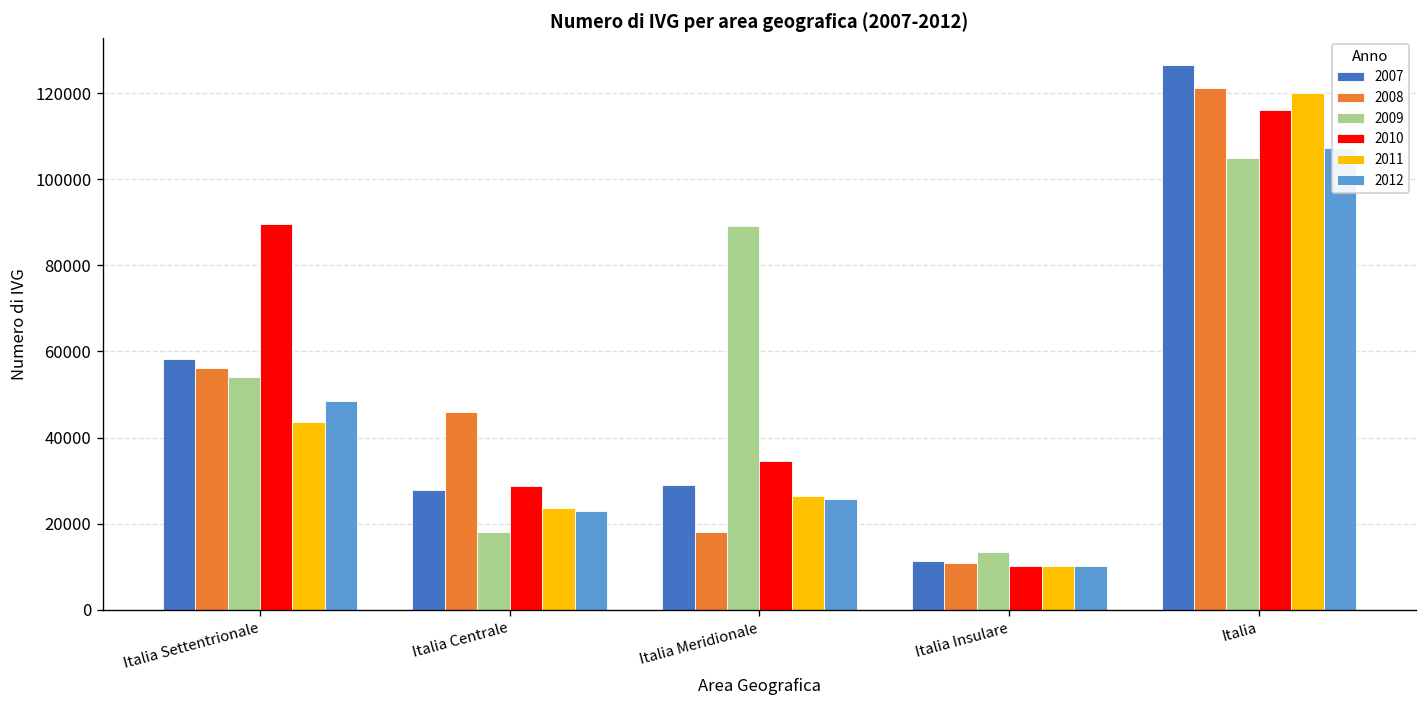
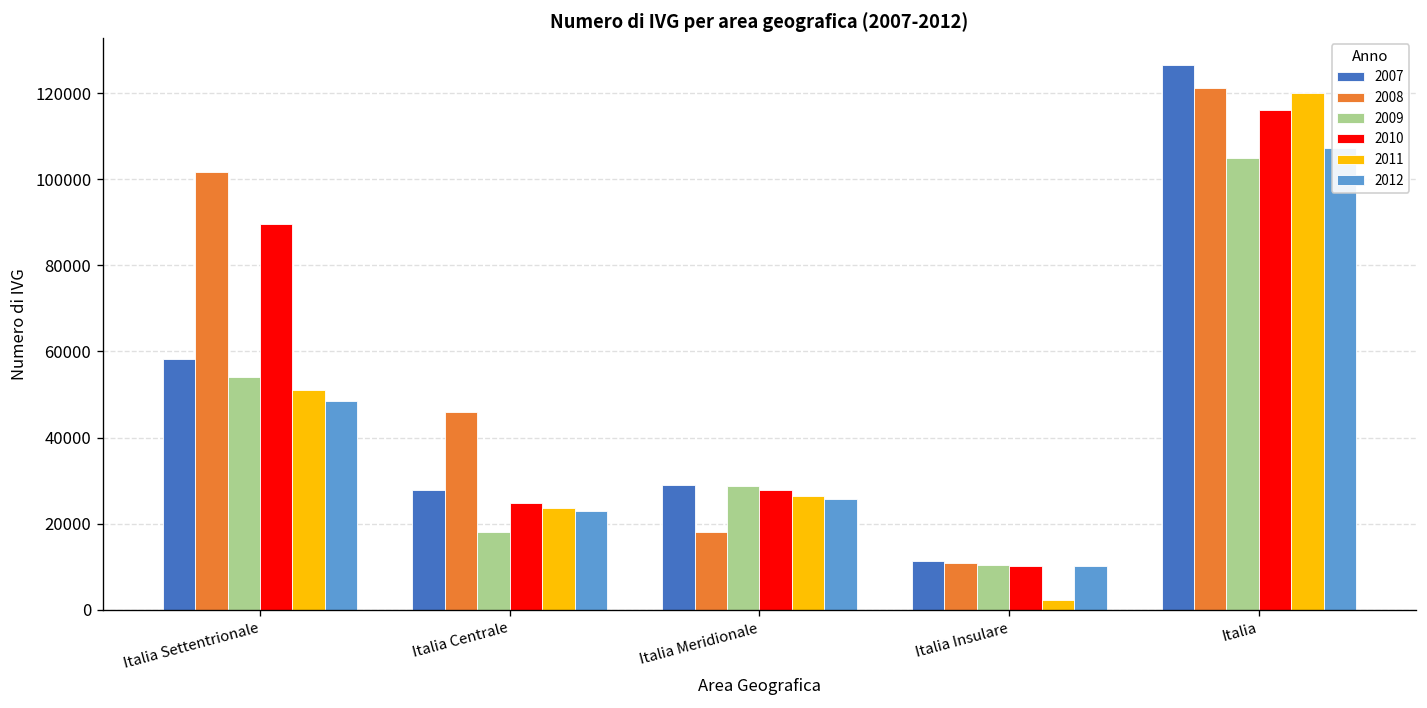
  {
    "2008": {
-     "Italia Settentrionale": 56000,
+     "Italia Settentrionale": 102000,
      "Italia Centrale": 46000,
      "Italia Meridionale": 18000,
      "Italia Insulare": 11000,
      "Italia": 121000
    },
    "2009": {
      "Italia Settentrionale": 54000,
      "Italia Centrale": 18000,
-     "Italia Meridionale": 89000,
-     "Italia Insulare": 13000,
+     "Italia Meridionale": 29000,
+     "Italia Insulare": 10000,
      "Italia": 105000
    },
    "2010": {
      "Italia Settentrionale": 90000,
-     "Italia Centrale": 29000,
-     "Italia Meridionale": 35000,
+     "Italia Centrale": 25000,
+     "Italia Meridionale": 28000,
      "Italia Insulare": 10000,
      "Italia": 116000
    },
    "2011": {
-     "Italia Settentrionale": 44000,
+     "Italia Settentrionale": 51000,
      "Italia Centrale": 24000,
      "Italia Meridionale": 26000,
-     "Italia Insulare": 10000,
+     "Italia Insulare": 2000,
      "Italia": 120000
    }
  }
